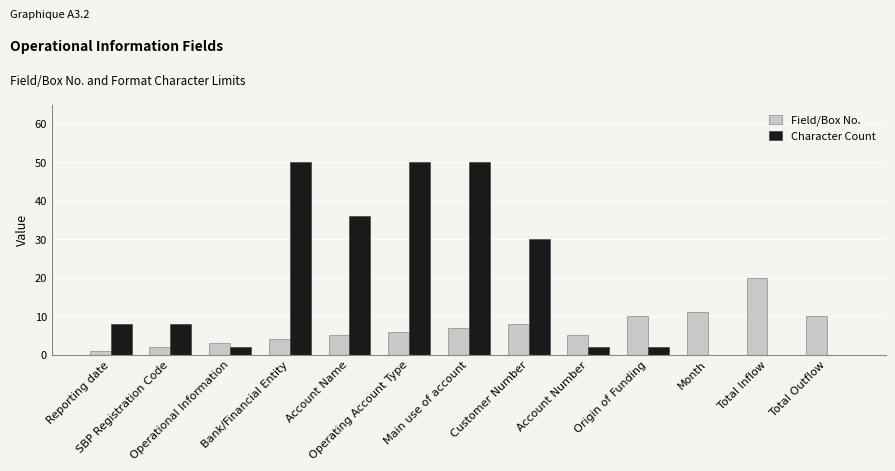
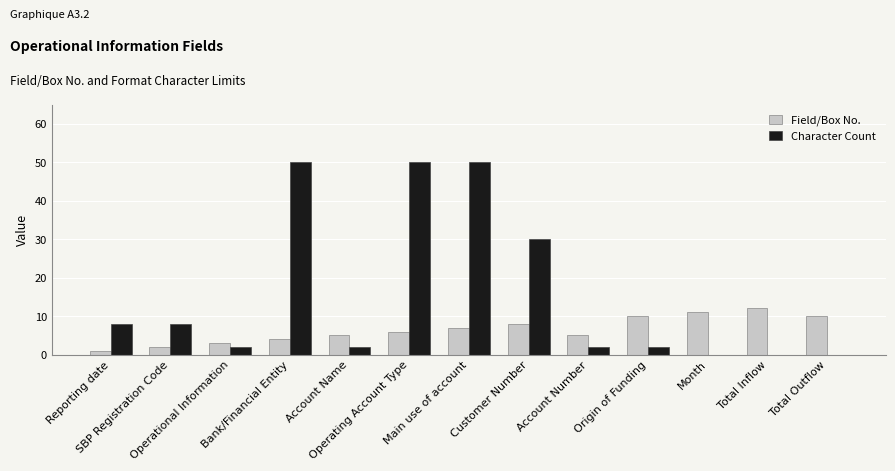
  {
    "Field/Box No.": {
      "Reporting date": 1,
      "SBP Registration Code": 2,
      "Operational Information": 3,
      "Bank/Financial Entity": 4,
      "Account Name": 5,
      "Operating Account Type": 6,
      "Main use of account": 7,
      "Customer Number": 8,
      "Account Number": 5,
      "Origin of Funding": 10,
      "Month": 11,
-     "Total Inflow": 20,
+     "Total Inflow": 12,
      "Total Outflow": 10
    },
    "Character Count": {
      "Reporting date": 8,
      "SBP Registration Code": 8,
      "Operational Information": 2,
      "Bank/Financial Entity": 50,
-     "Account Name": 36,
+     "Account Name": 2,
      "Operating Account Type": 50,
      "Main use of account": 50,
      "Customer Number": 30,
      "Account Number": 2,
      "Origin of Funding": 2,
      "Month": 0,
      "Total Inflow": 0,
      "Total Outflow": 0
    }
  }
